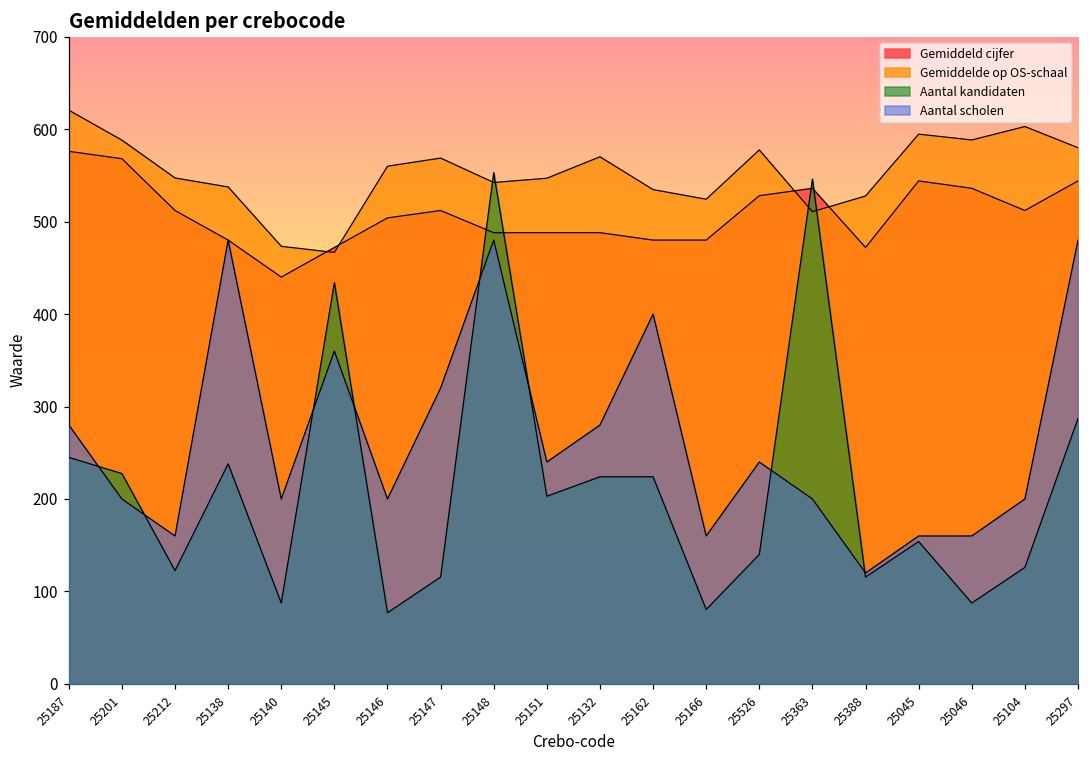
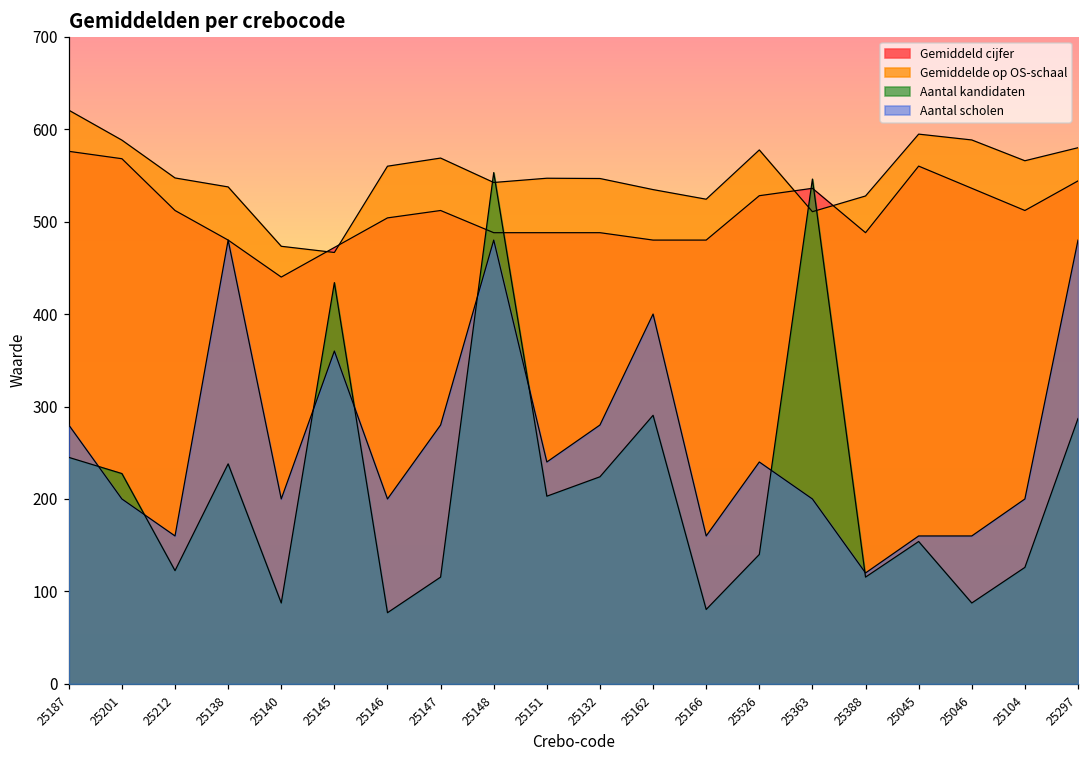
  {
    "Gemiddeld cijfer": {
      "25187": 580,
      "25201": 570,
      "25212": 510,
      "25140": 440,
      "25145": 470,
      "25146": 500,
      "25147": 510,
      "25148": 490,
      "25151": 490,
      "25132": 490,
      "25162": 480,
      "25166": 480,
      "25526": 530,
      "25363": 540,
-     "25388": 470,
-     "25045": 540,
+     "25388": 490,
+     "25045": 560,
      "25046": 540,
      "25104": 510,
      "25297": 540
    },
    "Gemiddelde op OS-schaal": {
      "25187": 620,
      "25201": 590,
      "25212": 550,
      "25138": 540,
      "25140": 470,
      "25145": 470,
      "25146": 560,
      "25147": 570,
      "25148": 540,
      "25151": 550,
-     "25132": 570,
+     "25132": 550,
      "25162": 530,
      "25166": 520,
      "25526": 580,
      "25363": 510,
      "25388": 530,
      "25045": 590,
      "25046": 590,
-     "25104": 600,
+     "25104": 570,
      "25297": 580
    },
    "Aantal kandidaten": {
      "25187": 250,
      "25201": 230,
      "25212": 120,
      "25138": 240,
      "25140": 90,
      "25145": 430,
      "25146": 80,
      "25147": 120,
      "25148": 550,
      "25151": 200,
      "25132": 220,
-     "25162": 220,
+     "25162": 290,
      "25166": 80,
      "25526": 140,
      "25363": 550,
      "25388": 120,
      "25045": 150,
      "25046": 90,
      "25104": 130,
      "25297": 290
    },
    "Aantal scholen": {
      "25187": 280,
      "25201": 200,
      "25212": 160,
      "25140": 200,
      "25145": 360,
      "25146": 200,
-     "25147": 320,
+     "25147": 280,
      "25148": 480,
      "25151": 240,
      "25132": 280,
      "25162": 400,
      "25166": 160,
      "25526": 240,
      "25363": 200,
      "25388": 120,
      "25045": 160,
      "25046": 160,
      "25104": 200,
      "25297": 480
    }
  }
